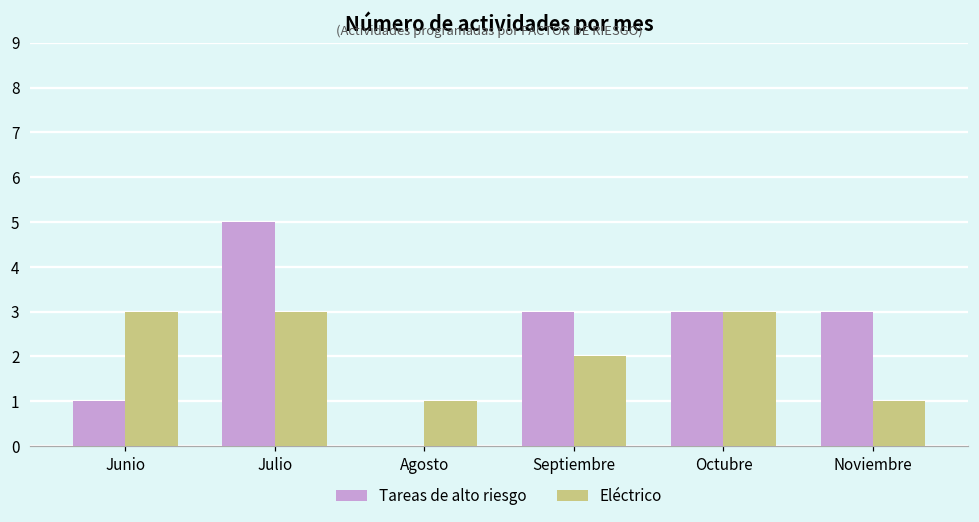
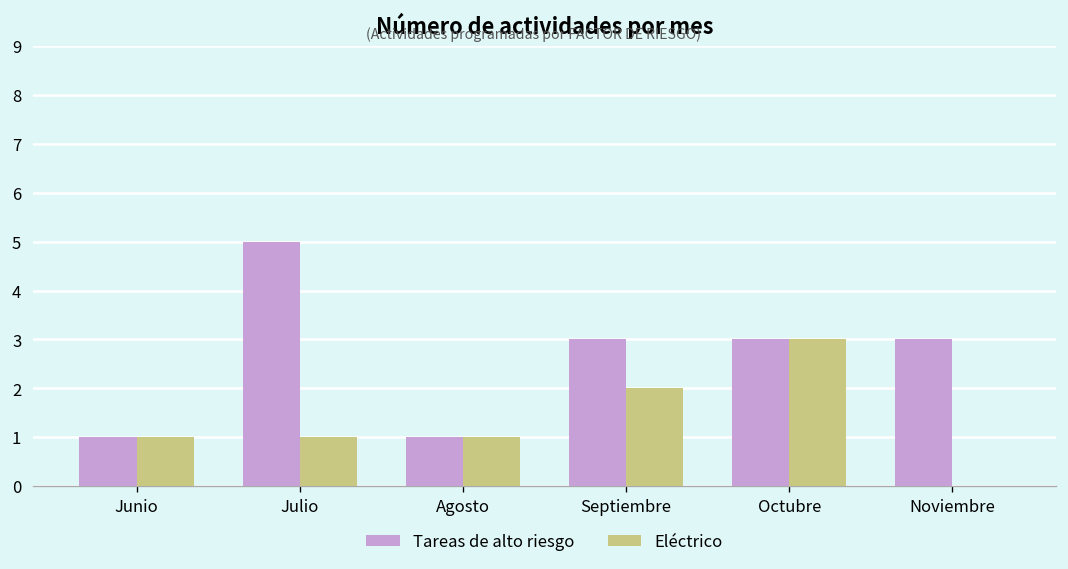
  {
    "Tareas de alto riesgo": {
      "Junio": 1,
      "Julio": 5,
-     "Agosto": 0,
+     "Agosto": 1,
      "Septiembre": 3,
      "Octubre": 3,
      "Noviembre": 3
    },
    "Eléctrico": {
-     "Junio": 3,
-     "Julio": 3,
+     "Junio": 1,
+     "Julio": 1,
      "Agosto": 1,
      "Septiembre": 2,
      "Octubre": 3,
-     "Noviembre": 1
+     "Noviembre": 0
    }
  }
